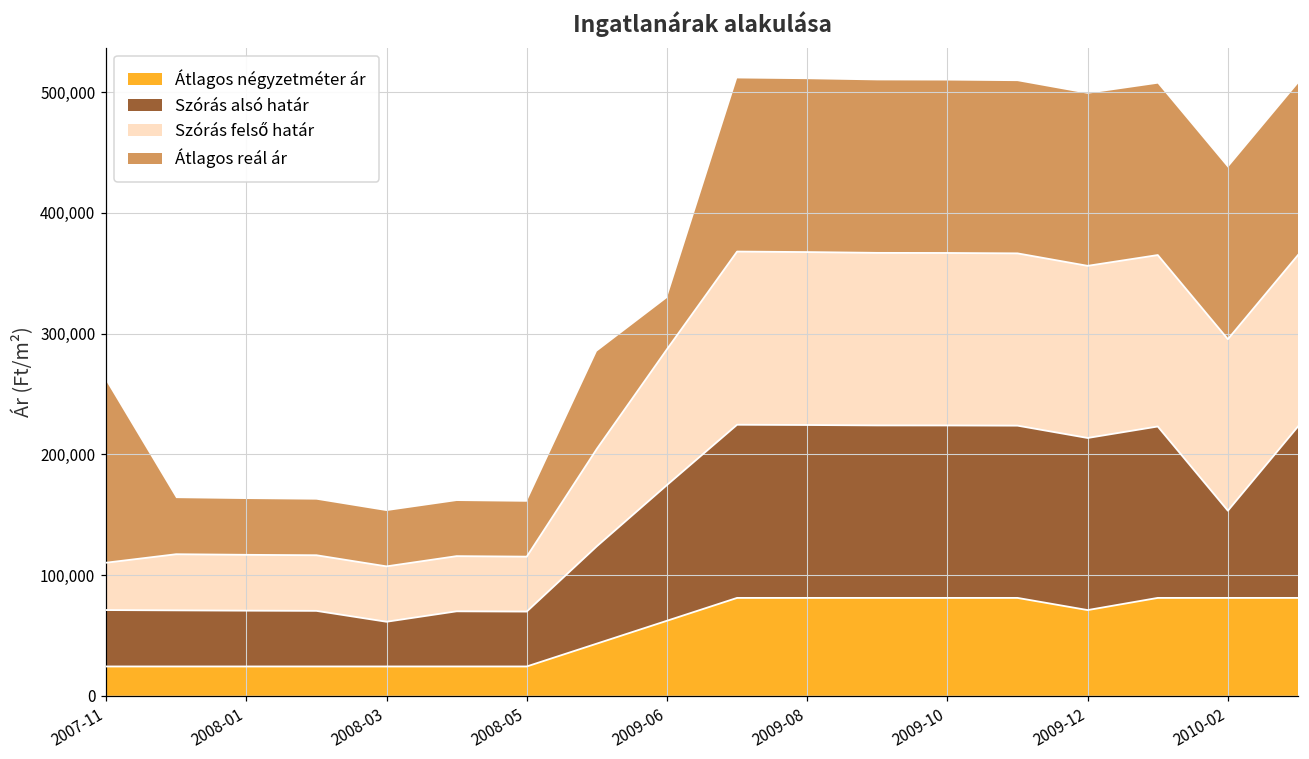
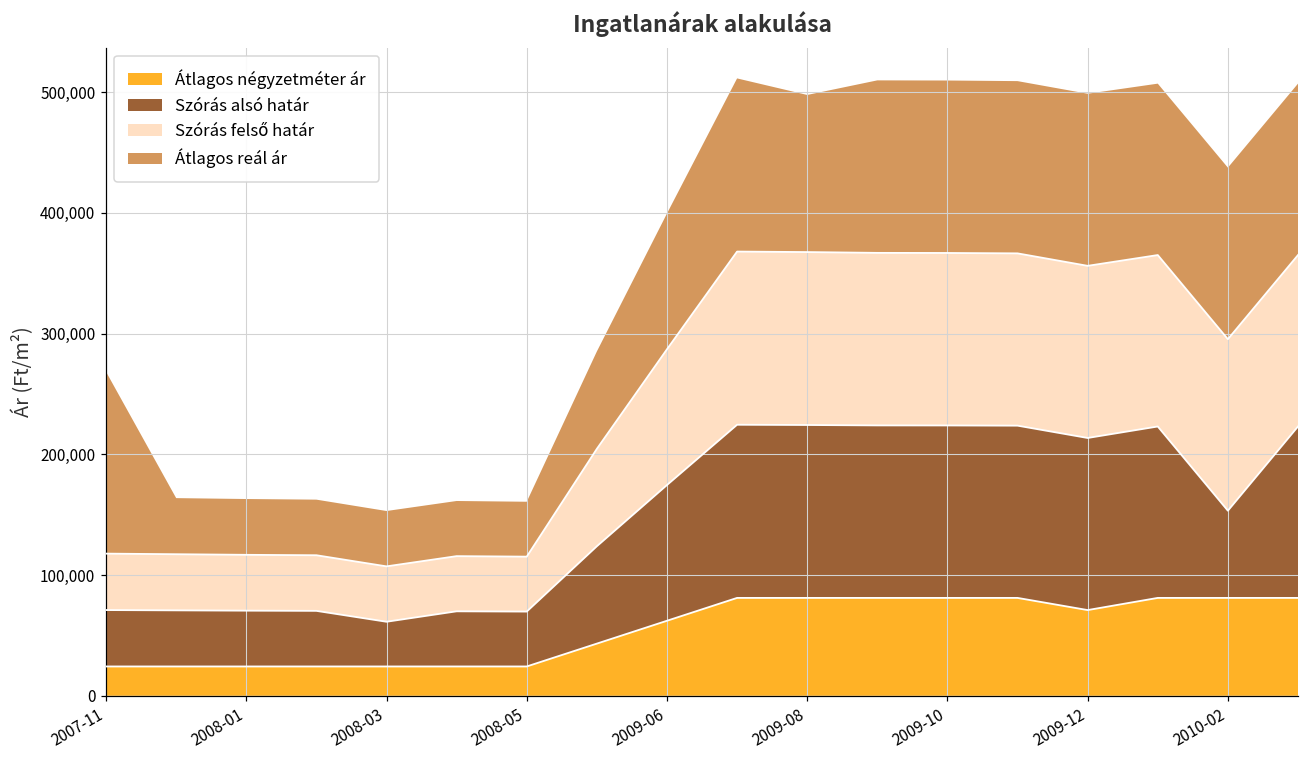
  {
    "Átlagos négyzetméter ár": {
      "2007-11": "24,000",
      "2008-01": "24,000",
      "2008-03": "24,000",
      "2008-05": "24,000",
      "2009-06": "62,000",
      "2009-08": "81,000",
      "2009-10": "81,000",
      "2009-12": "71,000",
      "2010-02": "81,000"
    },
    "Szórás alsó határ": {
      "2007-11": "47,000",
      "2008-01": "46,000",
      "2008-03": "37,000",
      "2008-05": "45,000",
      "2009-06": "112,000",
      "2009-08": "143,000",
      "2009-10": "143,000",
      "2009-12": "143,000",
      "2010-02": "72,000"
    },
    "Szórás felső határ": {
-     "2007-11": "39,000",
+     "2007-11": "47,000",
      "2008-01": "46,000",
      "2008-03": "46,000",
      "2008-05": "45,000",
      "2009-06": "112,000",
      "2009-08": "143,000",
      "2009-10": "143,000",
      "2009-12": "143,000",
      "2010-02": "142,000"
    },
    "Átlagos reál ár": {
      "2007-11": "151,000",
      "2008-01": "46,000",
      "2008-03": "46,000",
      "2008-05": "45,000",
-     "2009-06": "42,000",
-     "2009-08": "143,000",
+     "2009-06": "112,000",
+     "2009-08": "130,000",
      "2009-10": "143,000",
      "2009-12": "143,000",
      "2010-02": "142,000"
    }
  }
